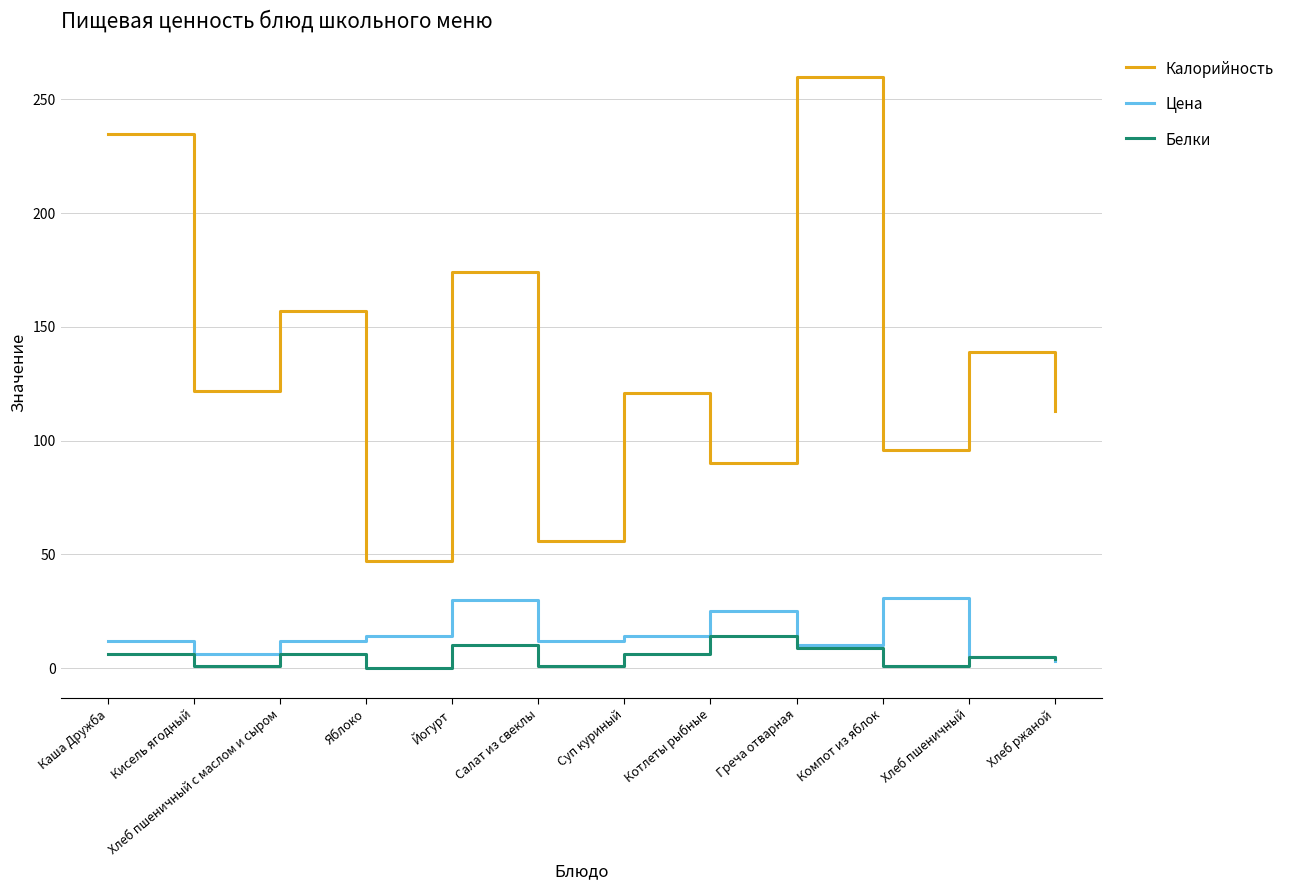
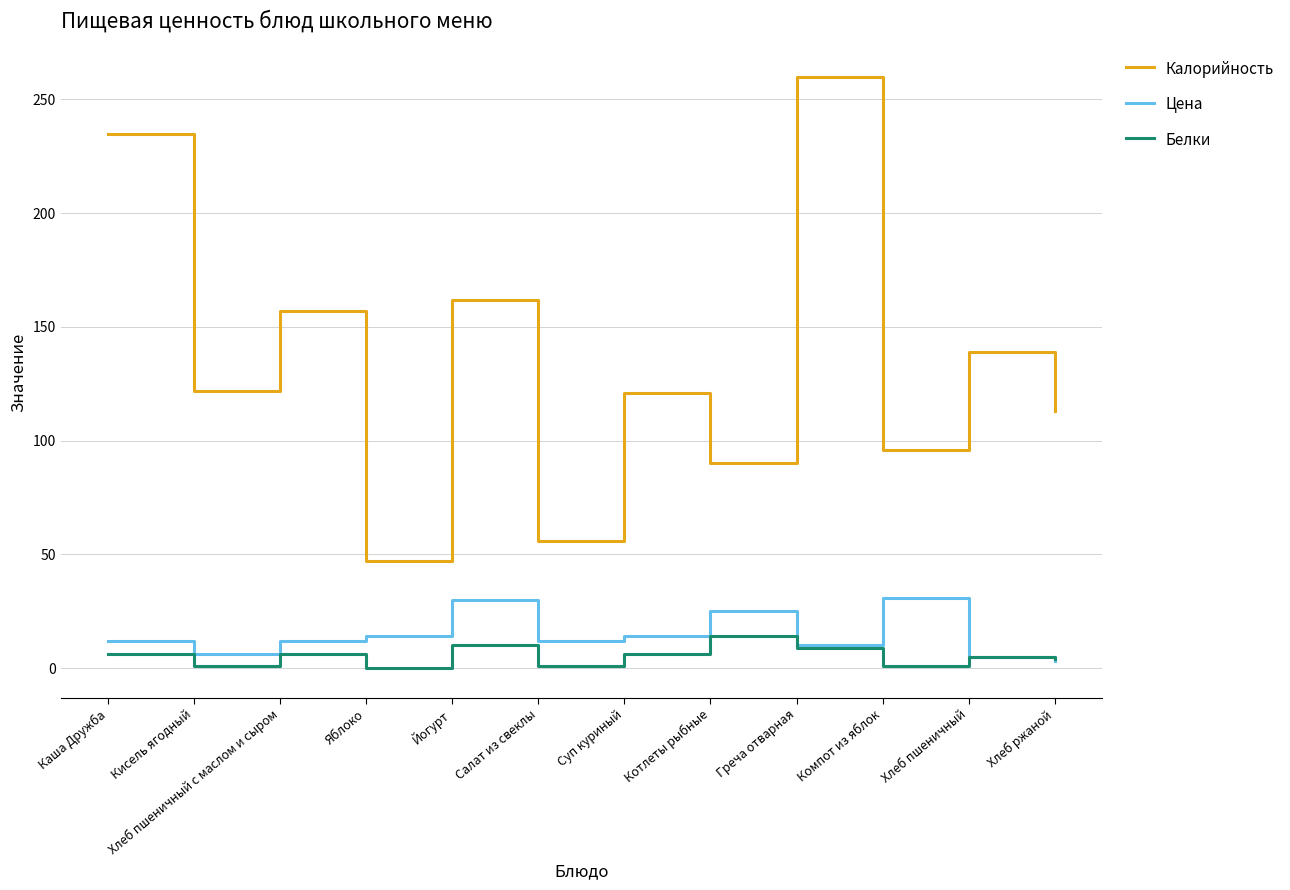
  {
    "Калорийность": {
      "Каша Дружба": 235,
      "Кисель ягодный": 122,
      "Хлеб пшеничный с маслом и сыром": 157,
      "Яблоко": 47,
-     "Йогурт": 174,
+     "Йогурт": 162,
      "Салат из свеклы": 56,
      "Суп куриный": 121,
      "Котлеты рыбные": 90,
      "Греча отварная": 260,
      "Компот из яблок": 96,
      "Хлеб пшеничный": 139,
      "Хлеб ржаной": 113
    },
    "Цена": {
      "Каша Дружба": 12,
      "Кисель ягодный": 6,
      "Хлеб пшеничный с маслом и сыром": 12,
      "Яблоко": 14,
      "Йогурт": 30,
      "Салат из свеклы": 12,
      "Суп куриный": 14,
      "Котлеты рыбные": 25,
      "Компот из яблок": 31
    },
    "Белки": {
      "Каша Дружба": 6,
      "Кисель ягодный": 1,
      "Хлеб пшеничный с маслом и сыром": 6,
      "Яблоко": 0,
      "Йогурт": 10,
      "Салат из свеклы": 1,
      "Суп куриный": 6,
      "Котлеты рыбные": 14,
      "Компот из яблок": 1
    }
  }
